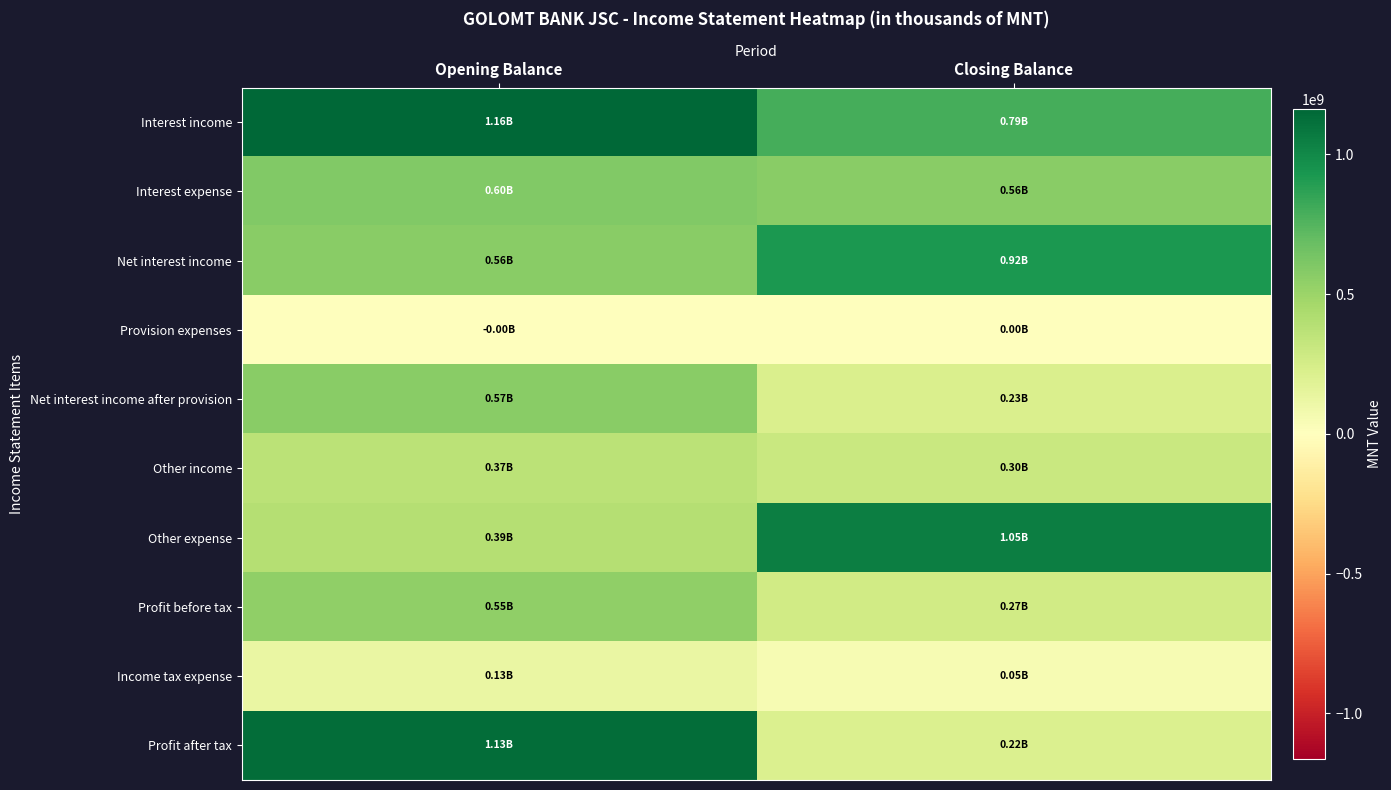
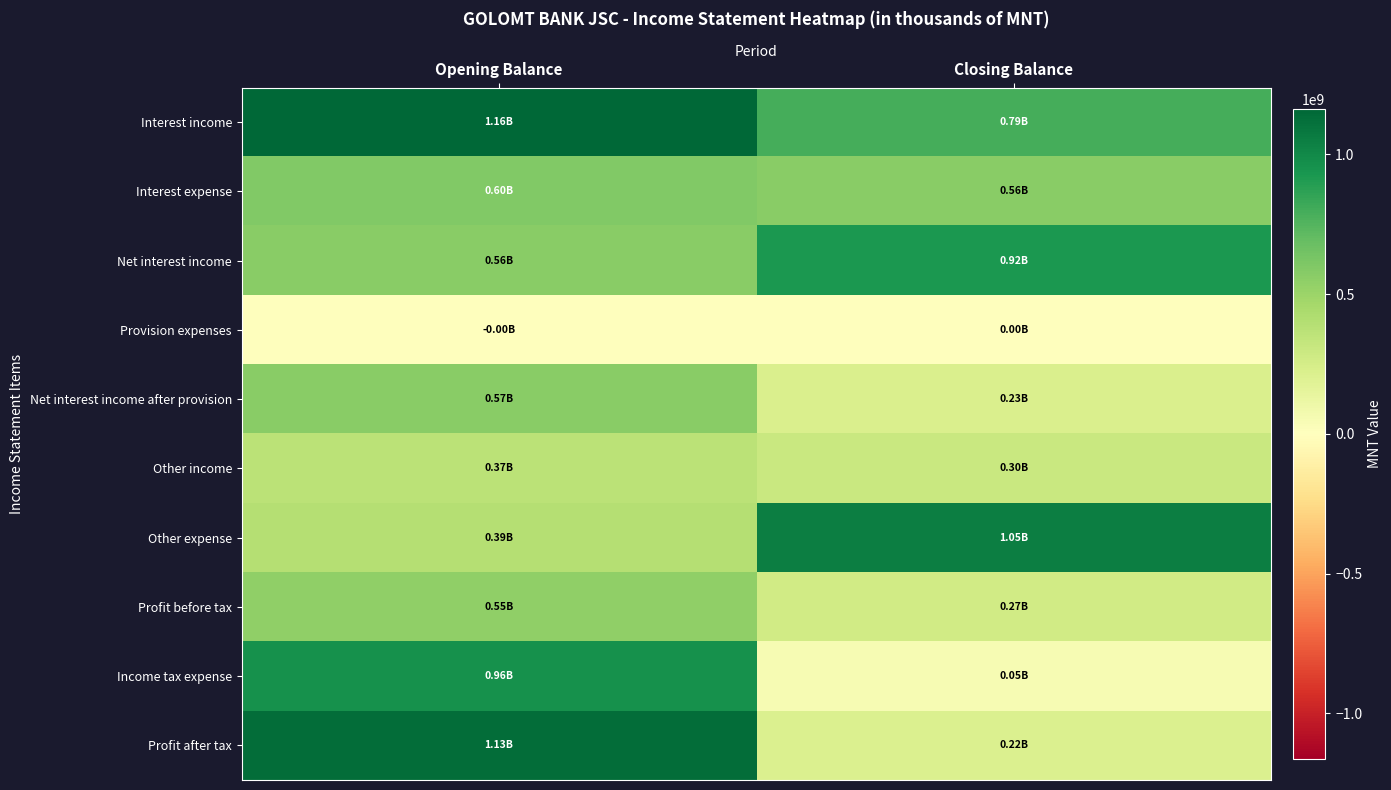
  {
    "Interest income": {
      "Opening Balance": "1.16B",
      "Closing Balance": "0.79B"
    },
    "Interest expense": {
      "Opening Balance": "0.60B",
      "Closing Balance": "0.56B"
    },
    "Net interest income": {
      "Opening Balance": "0.56B",
      "Closing Balance": "0.92B"
    },
    "Provision expenses": {
      "Opening Balance": "-0.00B",
      "Closing Balance": "0.00B"
    },
    "Net interest income after provision": {
      "Opening Balance": "0.57B",
      "Closing Balance": "0.23B"
    },
    "Other income": {
      "Opening Balance": "0.37B",
      "Closing Balance": "0.30B"
    },
    "Other expense": {
      "Opening Balance": "0.39B",
      "Closing Balance": "1.05B"
    },
    "Profit before tax": {
      "Opening Balance": "0.55B",
      "Closing Balance": "0.27B"
    },
    "Income tax expense": {
-     "Opening Balance": "0.13B",
+     "Opening Balance": "0.96B",
      "Closing Balance": "0.05B"
    },
    "Profit after tax": {
      "Opening Balance": "1.13B",
      "Closing Balance": "0.22B"
    }
  }
